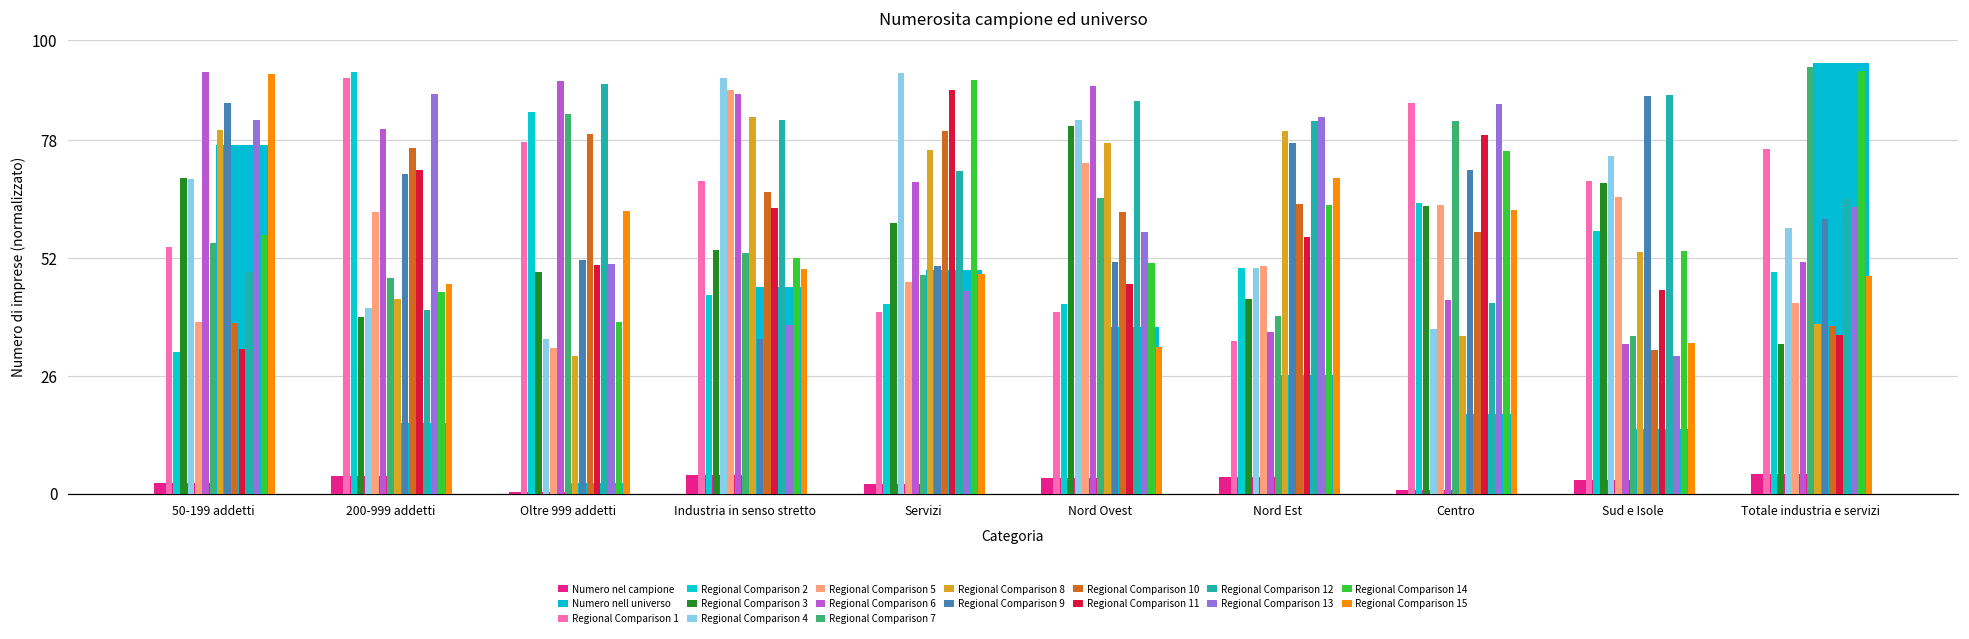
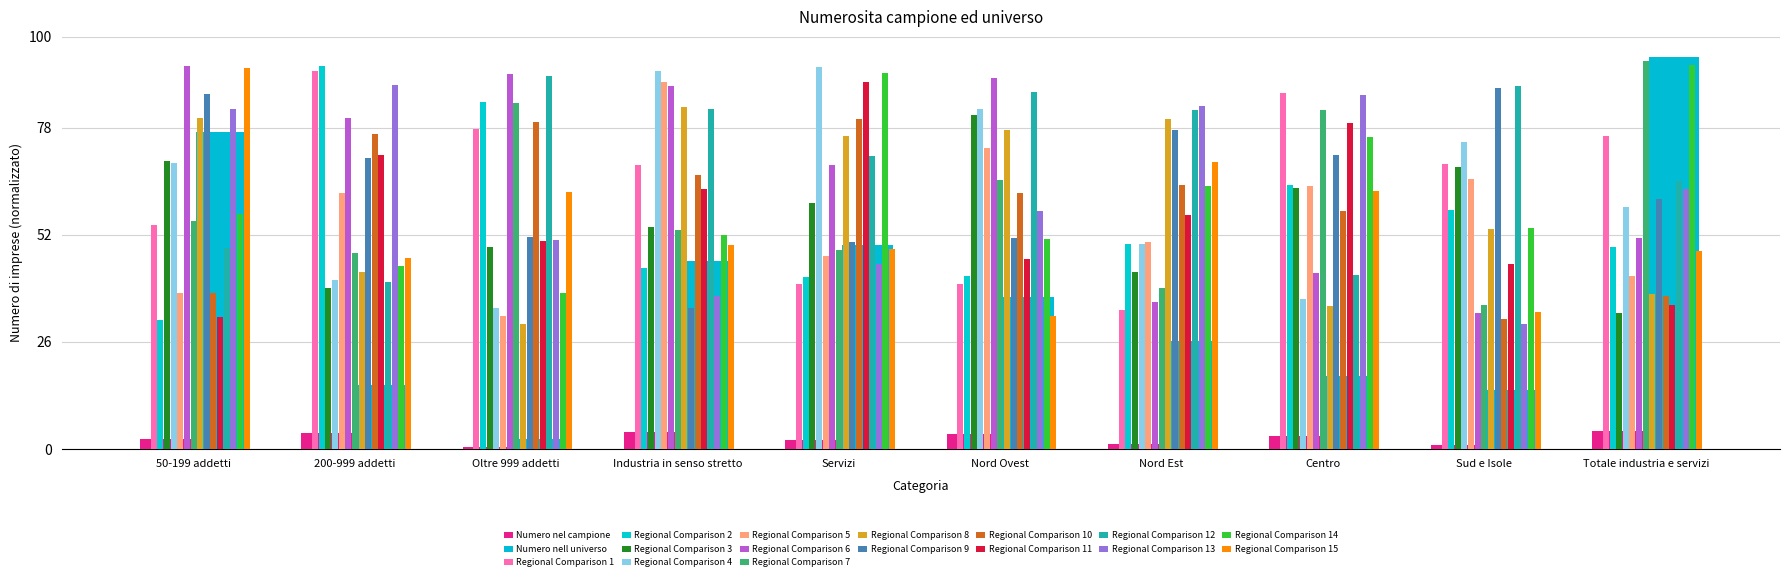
  {
    "Numero nel campione": {
      "50-199 addetti": 2,
      "200-999 addetti": 4,
      "Industria in senso stretto": 4,
      "Servizi": 2,
      "Nord Ovest": 4,
-     "Nord Est": 4,
-     "Centro": 1,
-     "Sud e Isole": 3,
+     "Nord Est": 1,
+     "Centro": 3,
+     "Sud e Isole": 1,
      "Totale industria e servizi": 4
    },
    "Regional Comparison 1": {
      "50-199 addetti": 54,
      "200-999 addetti": 92,
      "Oltre 999 addetti": 78,
      "Industria in senso stretto": 69,
      "Servizi": 40,
      "Nord Ovest": 40,
      "Nord Est": 34,
      "Centro": 86,
      "Sud e Isole": 69,
      "Totale industria e servizi": 76
    },
    "Regional Comparison 3": {
      "50-199 addetti": 70,
      "200-999 addetti": 39,
      "Oltre 999 addetti": 49,
      "Industria in senso stretto": 54,
      "Servizi": 60,
      "Nord Ovest": 81,
      "Nord Est": 43,
      "Centro": 63,
      "Sud e Isole": 69,
      "Totale industria e servizi": 33
    },
    "Regional Comparison 4": {
      "50-199 addetti": 69,
      "200-999 addetti": 41,
      "Oltre 999 addetti": 34,
      "Industria in senso stretto": 92,
      "Servizi": 93,
      "Nord Ovest": 83,
      "Nord Est": 50,
      "Centro": 36,
      "Sud e Isole": 74,
      "Totale industria e servizi": 59
    },
    "Regional Comparison 5": {
      "50-199 addetti": 38,
      "200-999 addetti": 62,
      "Oltre 999 addetti": 32,
      "Industria in senso stretto": 89,
      "Servizi": 47,
      "Nord Ovest": 73,
      "Nord Est": 50,
      "Centro": 64,
      "Sud e Isole": 66,
      "Totale industria e servizi": 42
    },
    "Regional Comparison 7": {
      "50-199 addetti": 55,
      "200-999 addetti": 48,
      "Oltre 999 addetti": 84,
      "Industria in senso stretto": 53,
      "Servizi": 48,
      "Nord Ovest": 65,
      "Nord Est": 39,
      "Centro": 82,
      "Sud e Isole": 35,
      "Totale industria e servizi": 94
    },
    "Regional Comparison 9": {
      "50-199 addetti": 86,
      "200-999 addetti": 71,
      "Oltre 999 addetti": 52,
      "Servizi": 50,
      "Nord Ovest": 51,
      "Nord Est": 77,
      "Centro": 71,
      "Sud e Isole": 88
    },
    "Regional Comparison 10": {
      "200-999 addetti": 76,
      "Oltre 999 addetti": 79,
      "Industria in senso stretto": 66,
      "Servizi": 80,
      "Nord Ovest": 62,
      "Nord Est": 64,
      "Centro": 58,
      "Sud e Isole": 32
    },
    "Regional Comparison 11": {
      "200-999 addetti": 71,
      "Oltre 999 addetti": 50,
      "Industria in senso stretto": 63,
      "Servizi": 89,
      "Nord Ovest": 46,
      "Nord Est": 57,
      "Centro": 79,
      "Sud e Isole": 45
    },
    "Regional Comparison 14": {
      "200-999 addetti": 44,
      "Oltre 999 addetti": 38,
      "Industria in senso stretto": 52,
      "Servizi": 91,
      "Nord Ovest": 51,
      "Nord Est": 64,
      "Centro": 76,
      "Sud e Isole": 54
    }
  }
